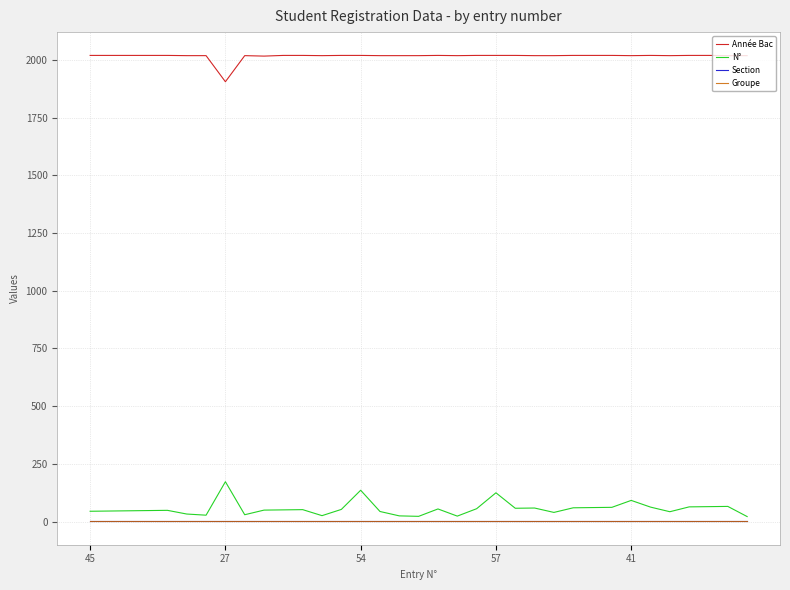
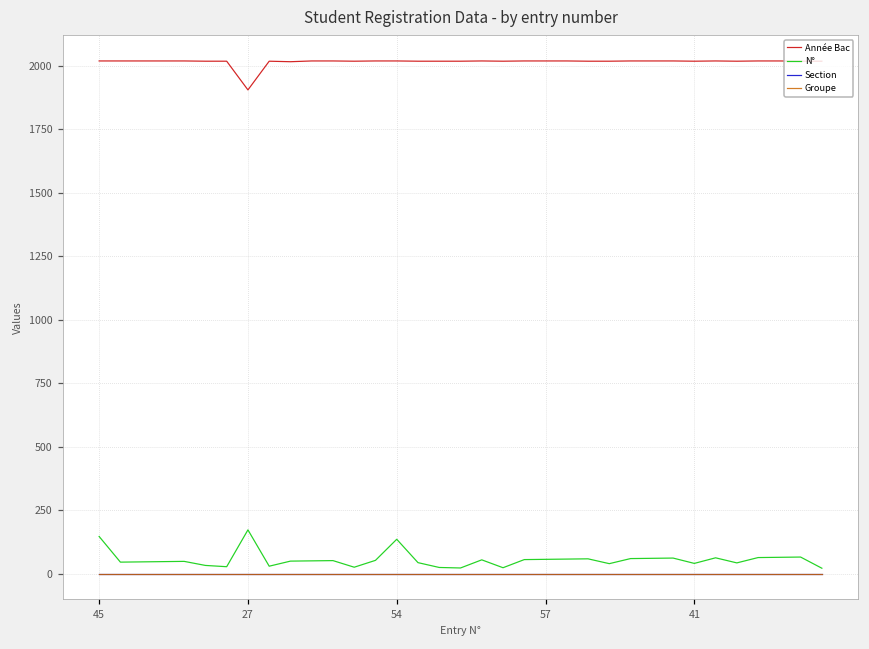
  {
    "Année Bac": {
      "45": 2020,
      "27": 1910,
      "54": 2020,
      "57": 2020,
      "41": 2020
    },
    "N°": {
-     "45": 50,
+     "45": 150,
      "27": 170,
      "54": 140,
-     "57": 130,
-     "41": 90
+     "57": 60,
+     "41": 40
    },
    "Groupe": {
      "45": 0,
      "27": 0,
      "54": 0,
      "57": 0,
      "41": 0
    }
  }
